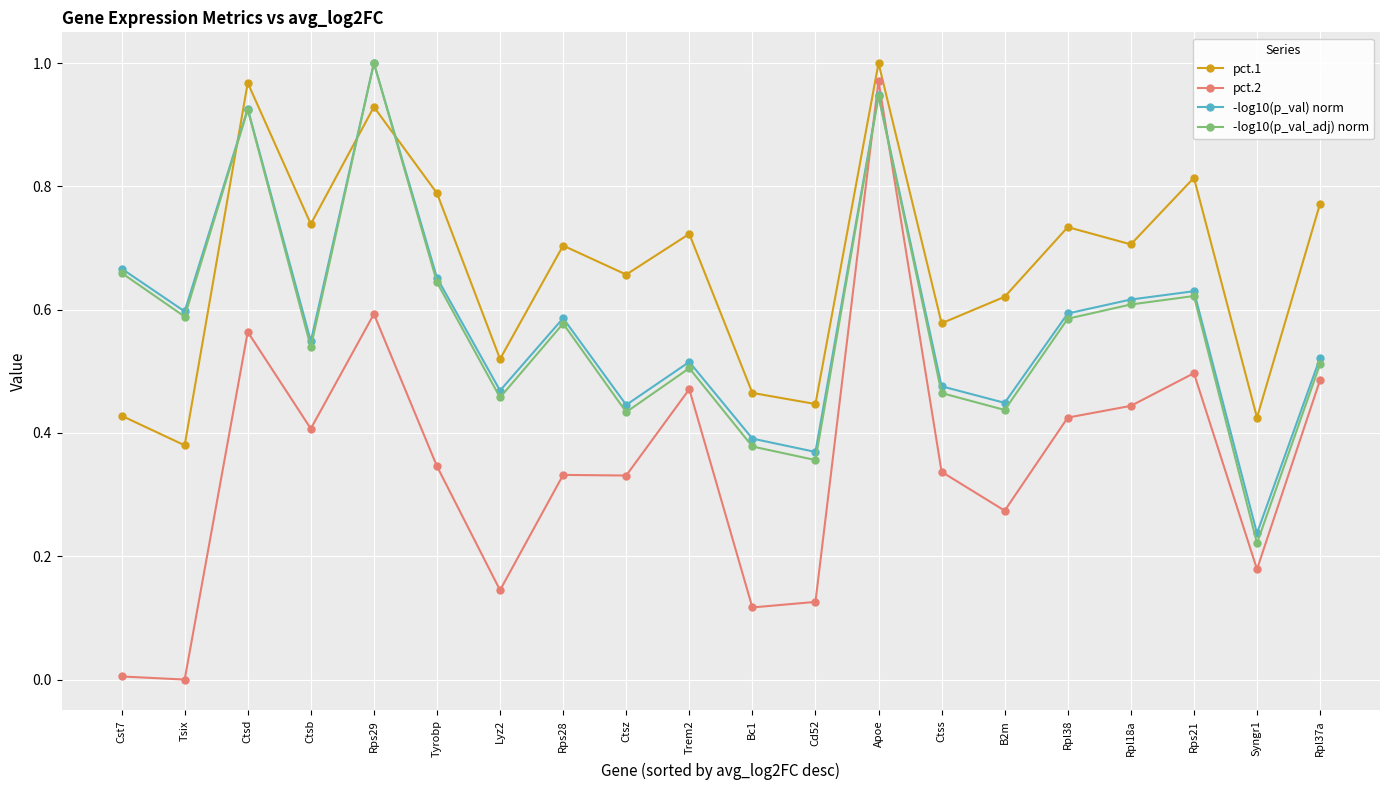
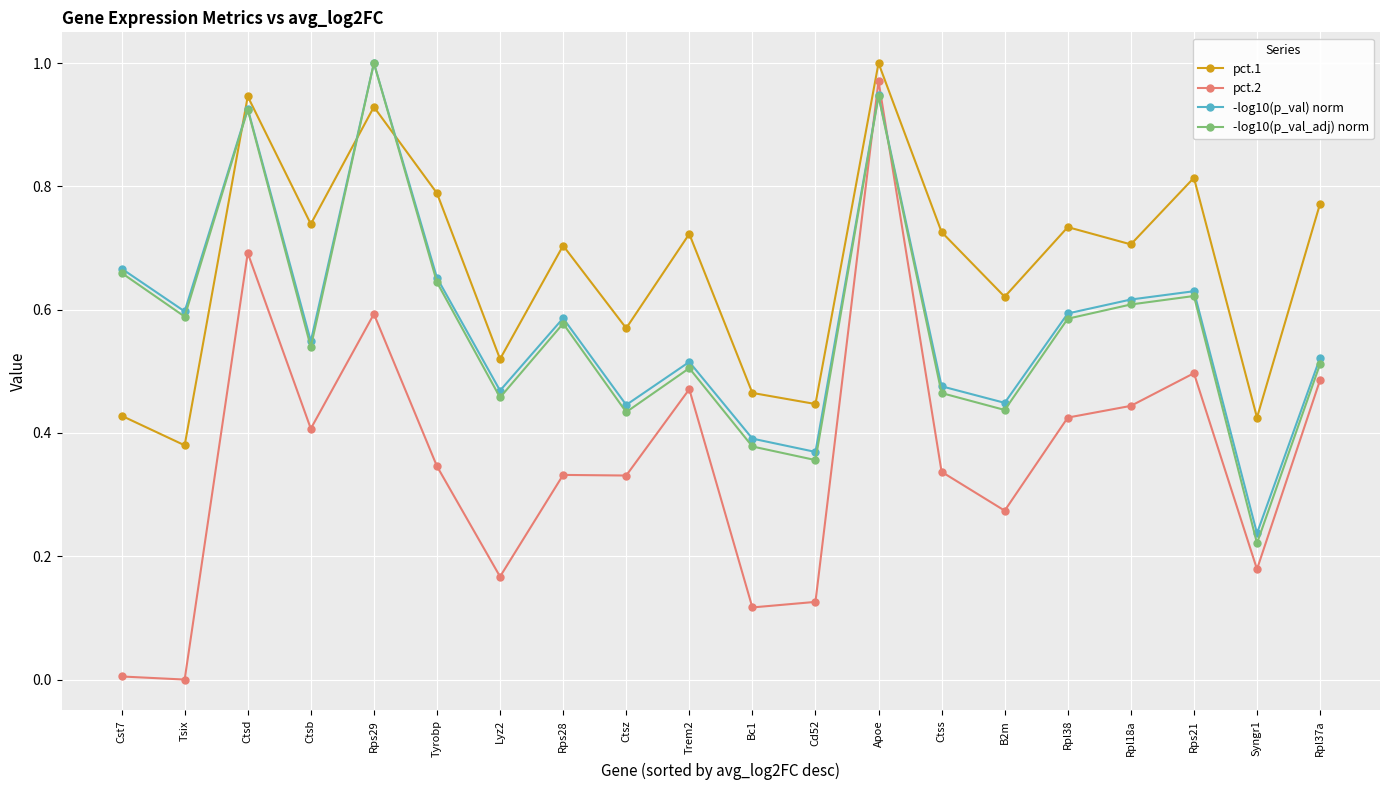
  {
    "pct.1": {
      "Cst7": 0.43,
      "Tsix": 0.38,
-     "Ctsd": 0.97,
+     "Ctsd": 0.95,
      "Ctsb": 0.74,
      "Rps29": 0.93,
      "Tyrobp": 0.79,
      "Lyz2": 0.52,
      "Rps28": 0.70,
-     "Ctsz": 0.66,
+     "Ctsz": 0.57,
      "Trem2": 0.72,
      "Bc1": 0.47,
      "Cd52": 0.45,
      "Apoe": 1.00,
-     "Ctss": 0.58,
+     "Ctss": 0.73,
      "B2m": 0.62,
      "Rpl38": 0.73,
      "Rpl18a": 0.71,
      "Rps21": 0.81,
      "Syngr1": 0.43,
      "Rpl37a": 0.77
    },
    "pct.2": {
      "Cst7": 0.01,
      "Tsix": 0.00,
-     "Ctsd": 0.56,
+     "Ctsd": 0.69,
      "Ctsb": 0.41,
      "Rps29": 0.59,
      "Tyrobp": 0.35,
-     "Lyz2": 0.15,
+     "Lyz2": 0.17,
      "Rps28": 0.33,
      "Ctsz": 0.33,
      "Trem2": 0.47,
      "Bc1": 0.12,
      "Cd52": 0.13,
      "Apoe": 0.97,
      "Ctss": 0.34,
      "B2m": 0.27,
      "Rpl38": 0.43,
      "Rpl18a": 0.44,
      "Rps21": 0.50,
      "Syngr1": 0.18,
      "Rpl37a": 0.49
    },
    "-log10(p_val) norm": {
      "Cst7": 0.67,
      "Tsix": 0.60,
      "Ctsb": 0.55,
      "Tyrobp": 0.65,
      "Lyz2": 0.47,
      "Rps28": 0.59,
      "Ctsz": 0.45,
      "Trem2": 0.52,
      "Bc1": 0.39,
      "Cd52": 0.37,
      "Ctss": 0.48,
      "B2m": 0.45,
      "Rpl38": 0.59,
      "Rpl18a": 0.62,
      "Rps21": 0.63,
      "Syngr1": 0.24,
      "Rpl37a": 0.52
    },
    "-log10(p_val_adj) norm": {
      "Cst7": 0.66,
      "Tsix": 0.59,
      "Ctsb": 0.54,
      "Tyrobp": 0.64,
      "Lyz2": 0.46,
      "Rps28": 0.58,
      "Ctsz": 0.43,
      "Trem2": 0.51,
      "Bc1": 0.38,
      "Cd52": 0.36,
      "Ctss": 0.46,
      "B2m": 0.44,
      "Rpl38": 0.59,
      "Rpl18a": 0.61,
      "Rps21": 0.62,
      "Syngr1": 0.22,
      "Rpl37a": 0.51
    }
  }
